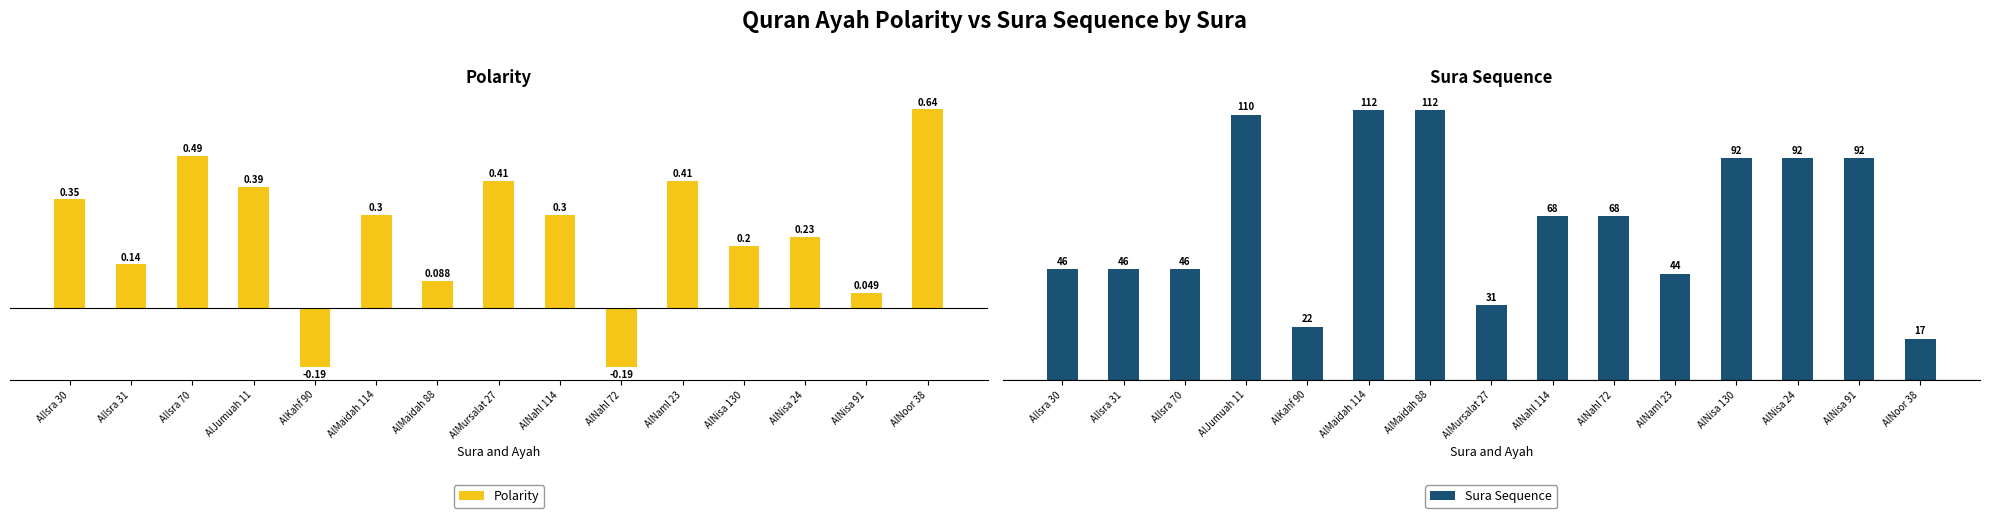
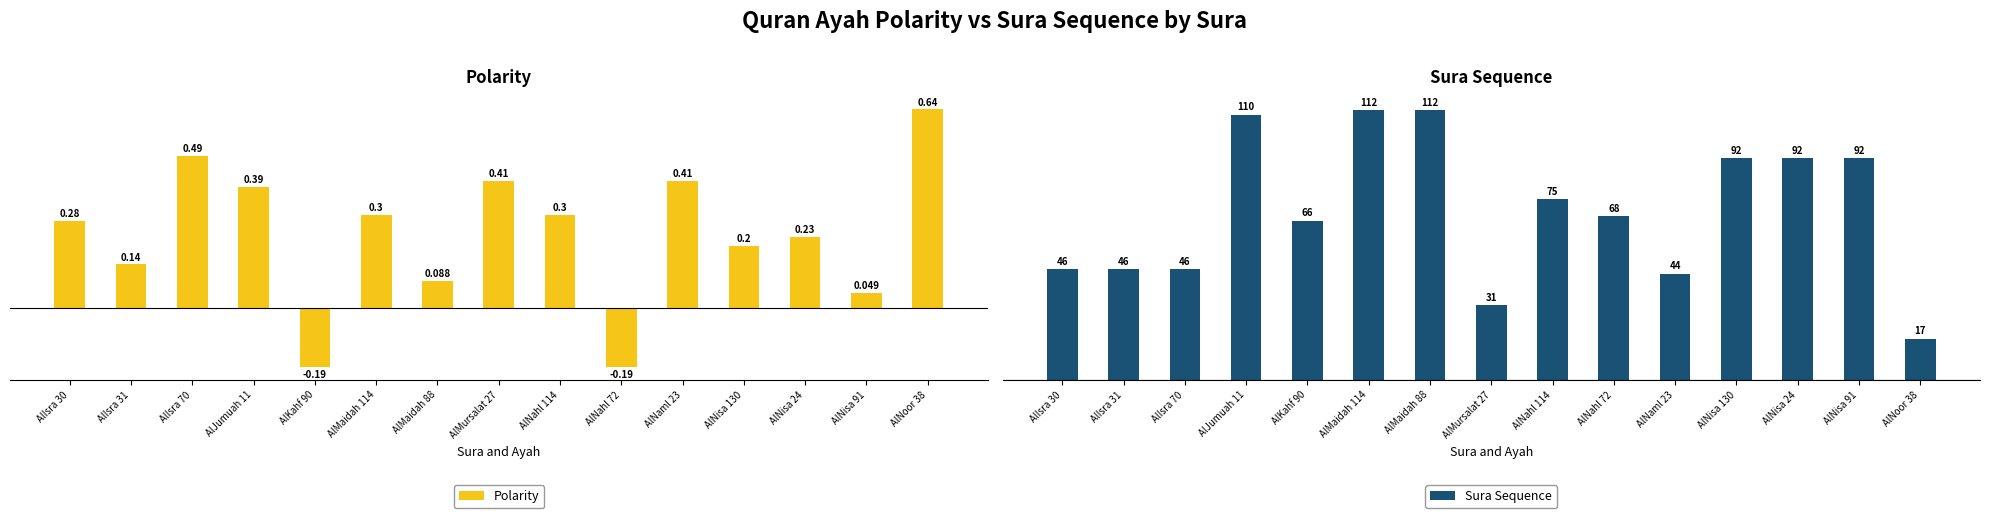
  {
    "Polarity": {
-     "AlIsra 30": 0.35,
+     "AlIsra 30": 0.28,
      "AlIsra 31": 0.14,
      "AlIsra 70": 0.49,
      "AlJumuah 11": 0.39,
      "AlKahf 90": -0.19,
      "AlMaidah 114": 0.3,
      "AlMaidah 88": 0.088,
      "AlMursalat 27": 0.41,
      "AlNahl 114": 0.3,
      "AlNahl 72": -0.19,
      "AlNaml 23": 0.41,
      "AlNisa 130": 0.2,
      "AlNisa 24": 0.23,
      "AlNisa 91": 0.049,
      "AlNoor 38": 0.64
    },
    "Sura Sequence": {
      "AlIsra 30": 46,
      "AlIsra 31": 46,
      "AlIsra 70": 46,
      "AlJumuah 11": 110,
-     "AlKahf 90": 22,
+     "AlKahf 90": 66,
      "AlMaidah 114": 112,
      "AlMaidah 88": 112,
      "AlMursalat 27": 31,
-     "AlNahl 114": 68,
+     "AlNahl 114": 75,
      "AlNahl 72": 68,
      "AlNaml 23": 44,
      "AlNisa 130": 92,
      "AlNisa 24": 92,
      "AlNisa 91": 92,
      "AlNoor 38": 17
    }
  }
